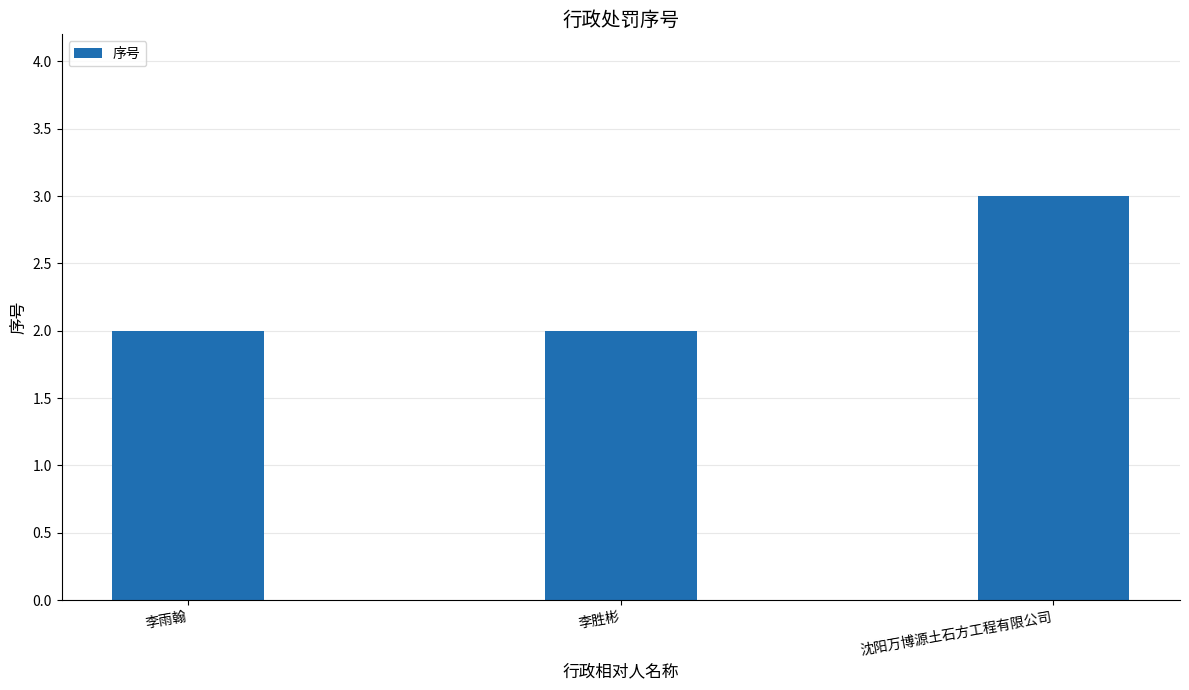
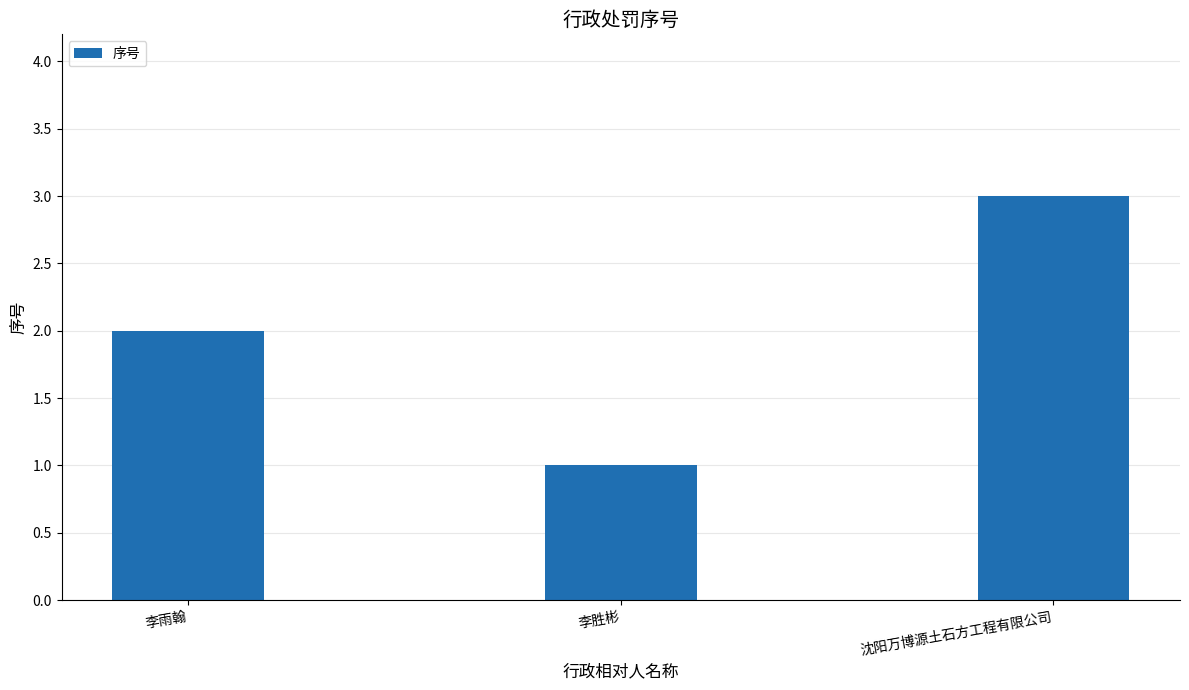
  {
    "李雨翰": 2,
-   "李胜彬": 2,
+   "李胜彬": 1,
    "沈阳万博源土石方工程有限公司": 3
  }
